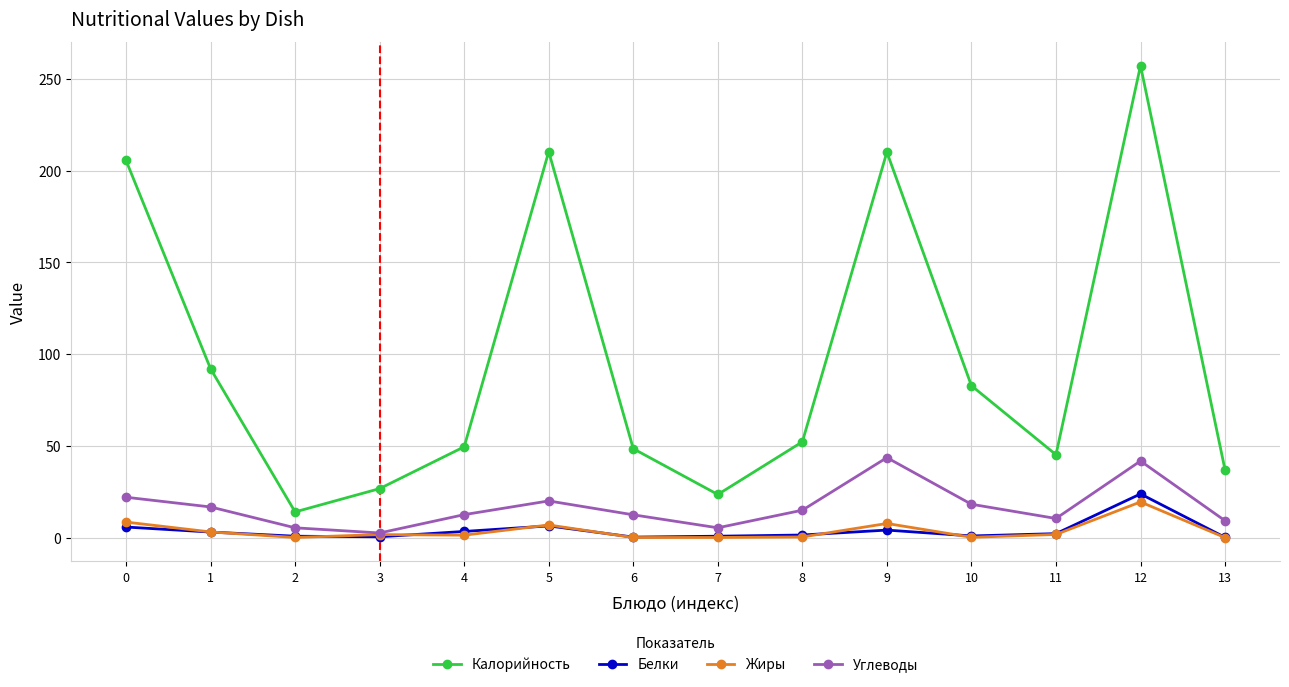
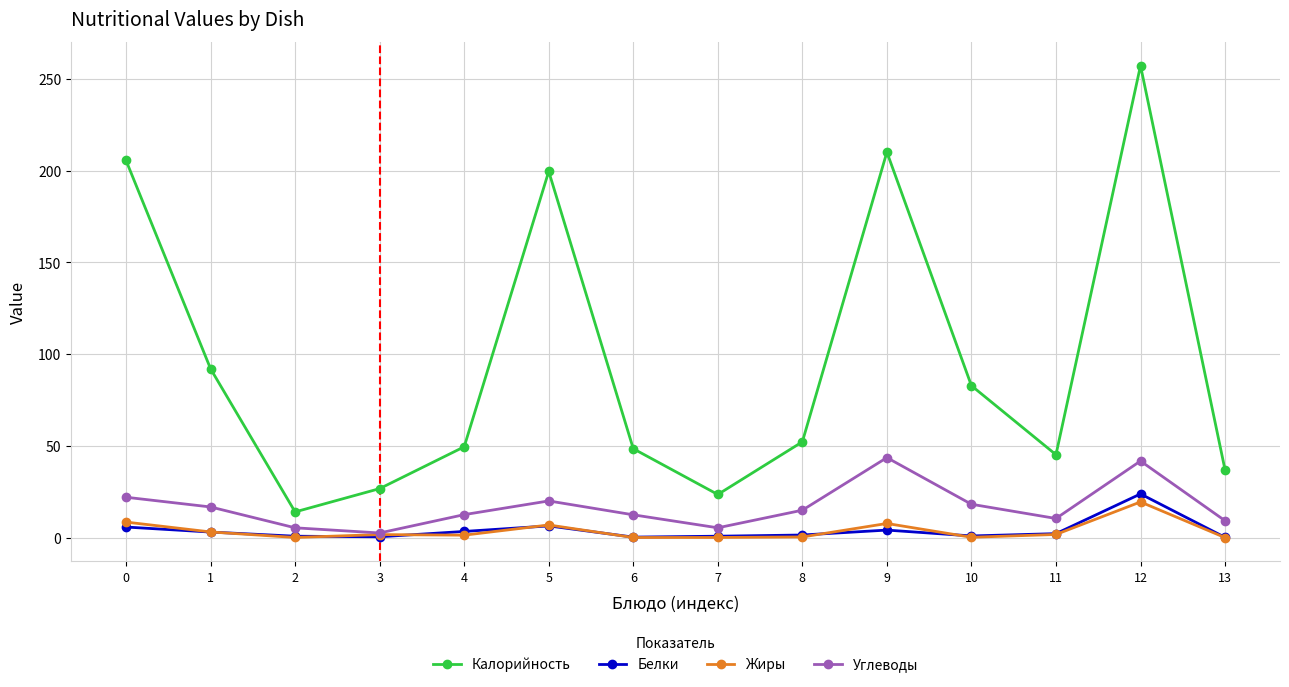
  {
    "Калорийность": {
      "0": 206,
      "1": 92,
      "2": 14,
      "3": 27,
      "4": 50,
-     "5": 210,
+     "5": 200,
      "6": 48,
      "7": 24,
      "8": 52,
      "9": 210,
      "10": 83,
      "11": 45,
      "12": 257,
      "13": 37
    },
    "Белки": {
      "0": 6,
      "4": 3,
      "9": 4,
      "12": 24
    },
    "Жиры": {
      "0": 8,
      "4": 1,
      "9": 8,
      "12": 19
    },
    "Углеводы": {
      "0": 22,
      "1": 17,
      "2": 5,
      "4": 13,
      "5": 20,
      "6": 12,
      "7": 5,
      "8": 15,
      "9": 44,
      "10": 18,
      "11": 10,
      "12": 42,
      "13": 9
    }
  }
